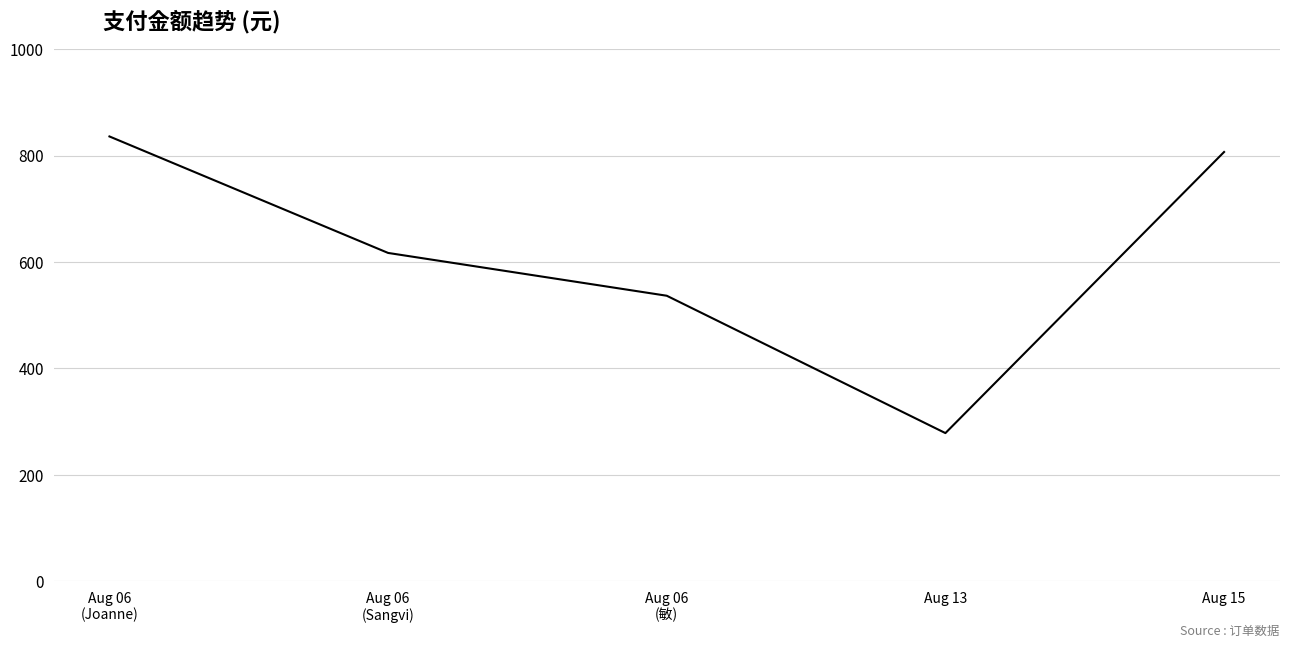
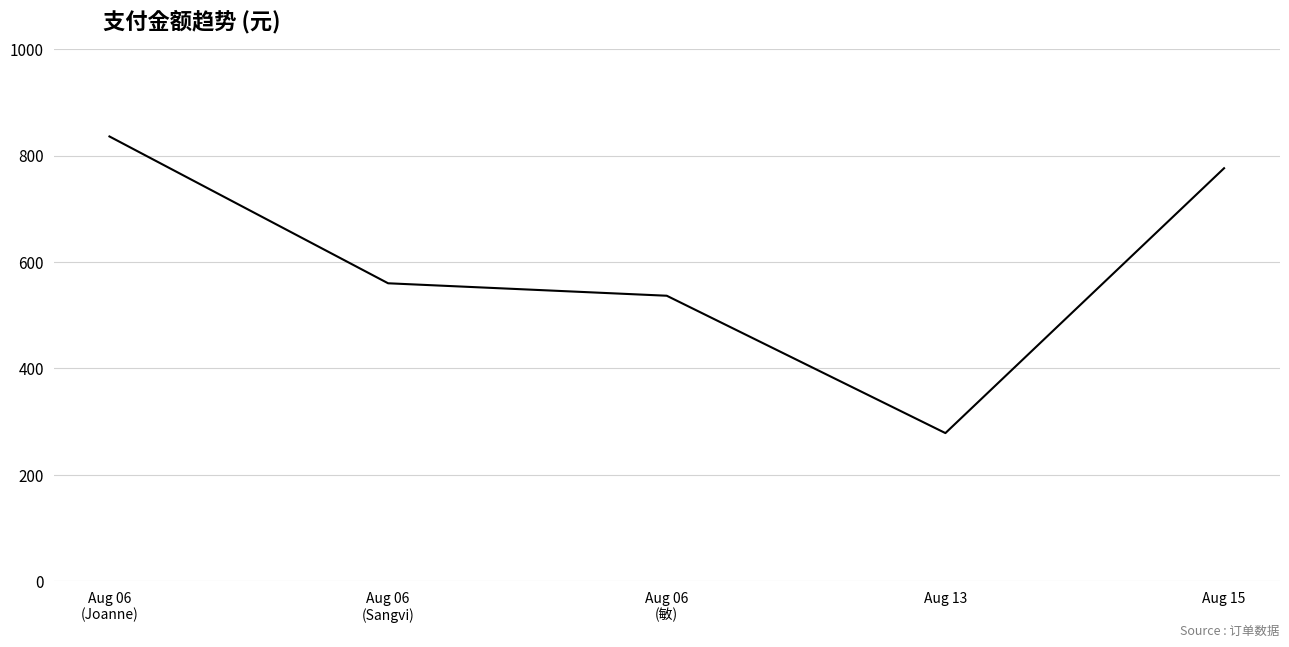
  {
    "Aug 06 (Joanne)": 840,
-   "Aug 06 (Sangvi)": 620,
+   "Aug 06 (Sangvi)": 560,
    "Aug 06 (敏)": 540,
    "Aug 13": 280,
-   "Aug 15": 810
+   "Aug 15": 780
  }
